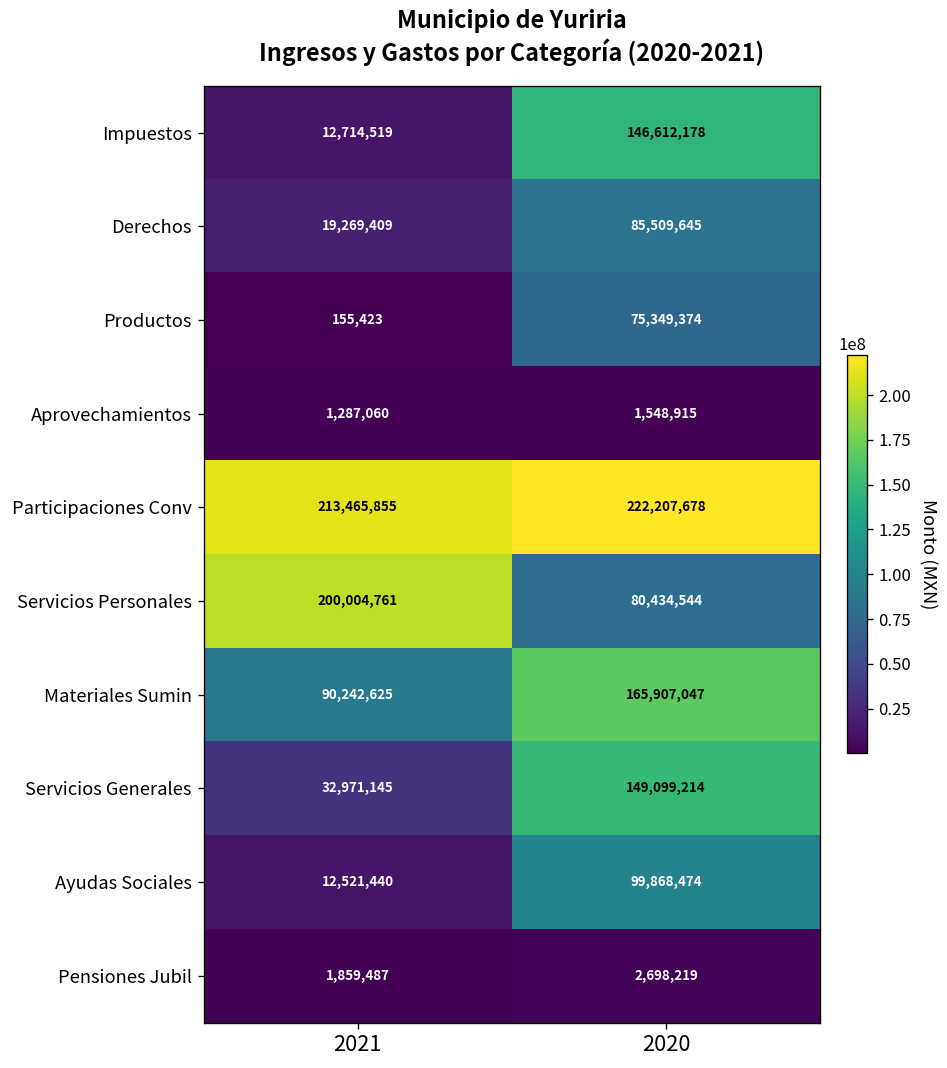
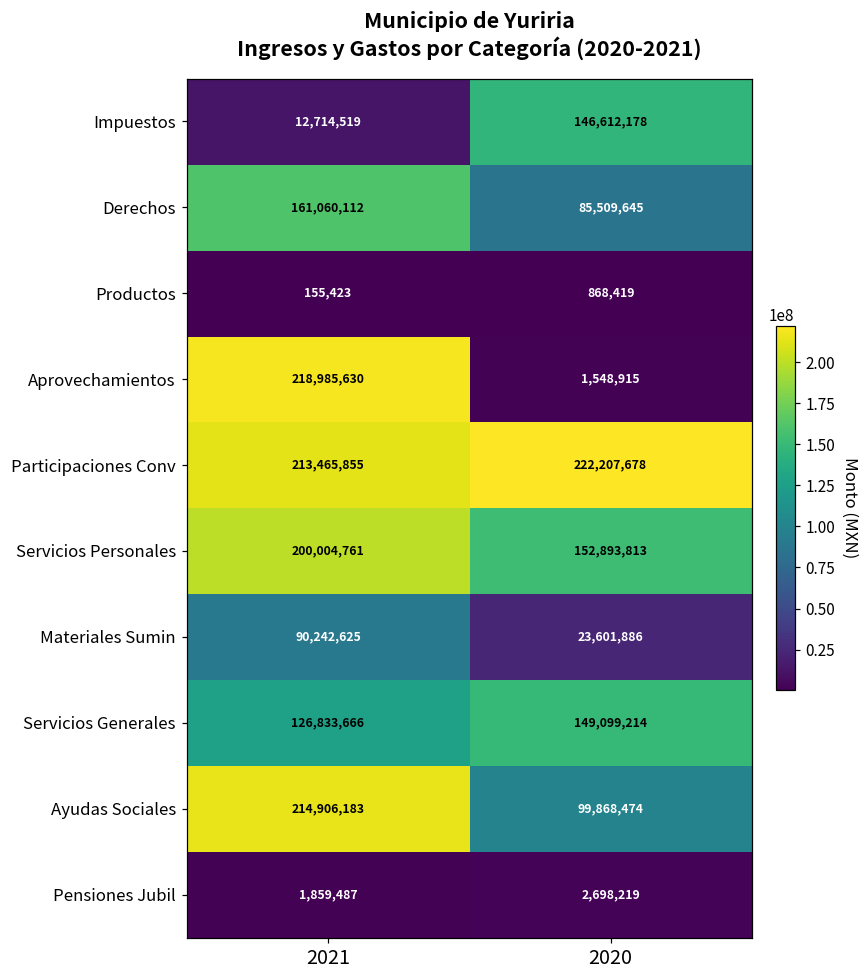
  {
    "Impuestos": {
      "2021": "12,714,519",
      "2020": "146,612,178"
    },
    "Derechos": {
-     "2021": "19,269,409",
+     "2021": "161,060,112",
      "2020": "85,509,645"
    },
    "Productos": {
      "2021": "155,423",
-     "2020": "75,349,374"
+     "2020": "868,419"
    },
    "Aprovechamientos": {
-     "2021": "1,287,060",
+     "2021": "218,985,630",
      "2020": "1,548,915"
    },
    "Participaciones Conv": {
      "2021": "213,465,855",
      "2020": "222,207,678"
    },
    "Servicios Personales": {
      "2021": "200,004,761",
-     "2020": "80,434,544"
+     "2020": "152,893,813"
    },
    "Materiales Sumin": {
      "2021": "90,242,625",
-     "2020": "165,907,047"
+     "2020": "23,601,886"
    },
    "Servicios Generales": {
-     "2021": "32,971,145",
+     "2021": "126,833,666",
      "2020": "149,099,214"
    },
    "Ayudas Sociales": {
-     "2021": "12,521,440",
+     "2021": "214,906,183",
      "2020": "99,868,474"
    },
    "Pensiones Jubil": {
      "2021": "1,859,487",
      "2020": "2,698,219"
    }
  }
